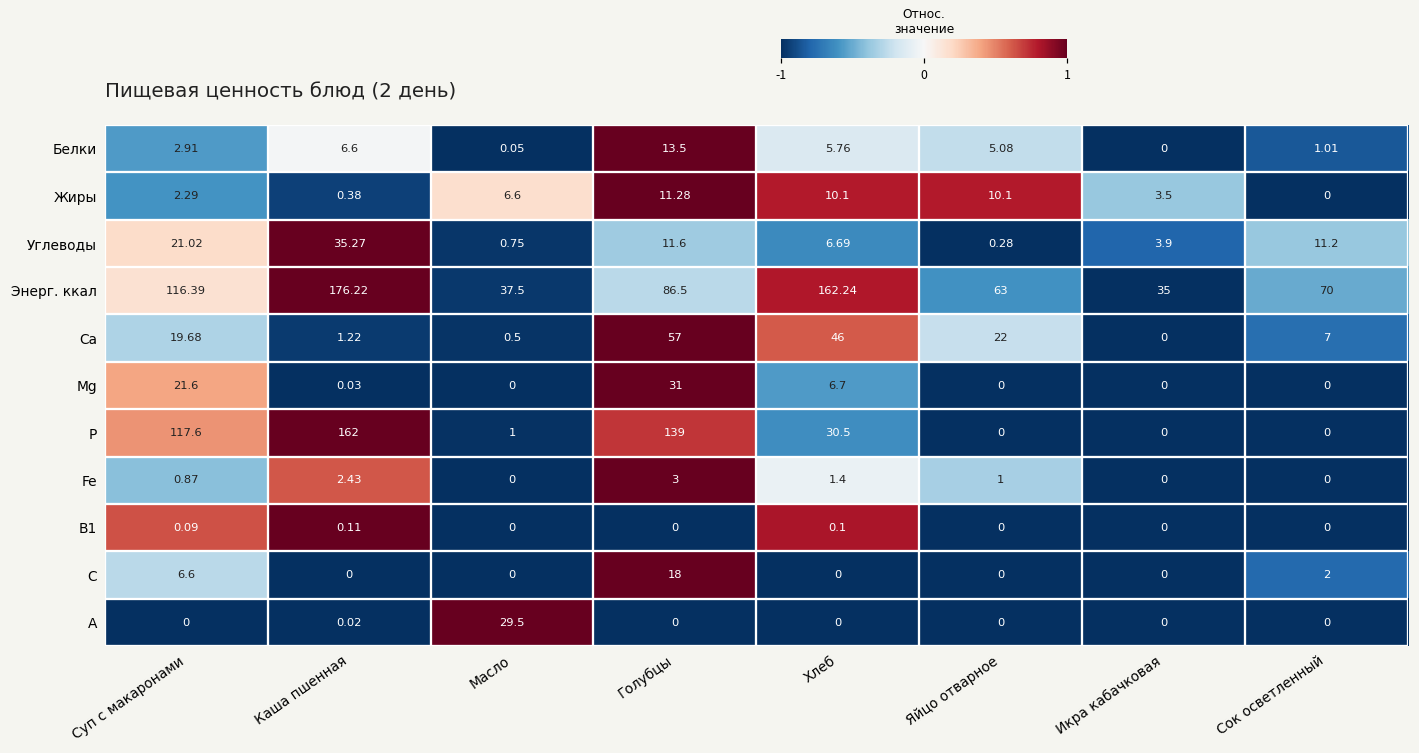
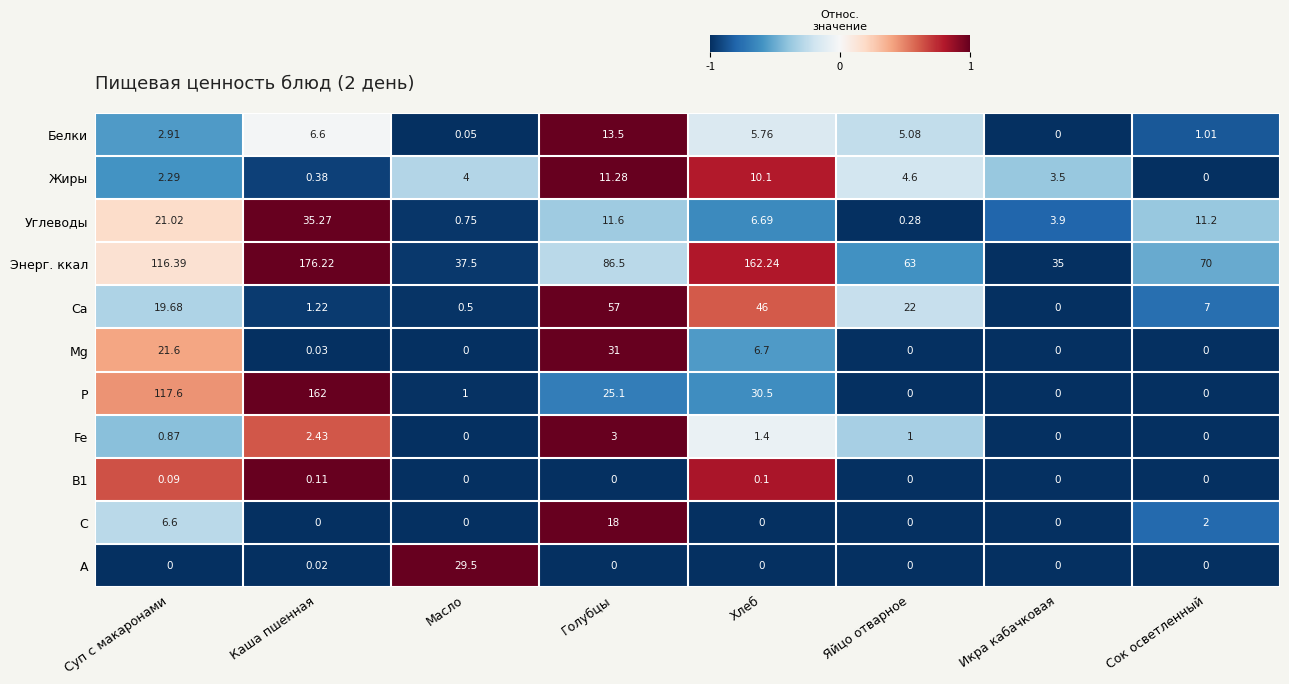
  {
    "Белки": {
      "Суп с макаронами": 2.91,
      "Каша пшенная": 6.6,
      "Масло": 0.05,
      "Голубцы": 13.5,
      "Хлеб": 5.76,
      "Яйцо отварное": 5.08,
      "Икра кабачковая": 0,
      "Сок осветленный": 1.01
    },
    "Жиры": {
      "Суп с макаронами": 2.29,
      "Каша пшенная": 0.38,
-     "Масло": 6.6,
+     "Масло": 4,
      "Голубцы": 11.28,
      "Хлеб": 10.1,
-     "Яйцо отварное": 10.1,
+     "Яйцо отварное": 4.6,
      "Икра кабачковая": 3.5,
      "Сок осветленный": 0
    },
    "Углеводы": {
      "Суп с макаронами": 21.02,
      "Каша пшенная": 35.27,
      "Масло": 0.75,
      "Голубцы": 11.6,
      "Хлеб": 6.69,
      "Яйцо отварное": 0.28,
      "Икра кабачковая": 3.9,
      "Сок осветленный": 11.2
    },
    "Энерг. ккал": {
      "Суп с макаронами": 116.39,
      "Каша пшенная": 176.22,
      "Масло": 37.5,
      "Голубцы": 86.5,
      "Хлеб": 162.24,
      "Яйцо отварное": 63,
      "Икра кабачковая": 35,
      "Сок осветленный": 70
    },
    "Ca": {
      "Суп с макаронами": 19.68,
      "Каша пшенная": 1.22,
      "Масло": 0.5,
      "Голубцы": 57,
      "Хлеб": 46,
      "Яйцо отварное": 22,
      "Икра кабачковая": 0,
      "Сок осветленный": 7
    },
    "Mg": {
      "Суп с макаронами": 21.6,
      "Каша пшенная": 0.03,
      "Масло": 0,
      "Голубцы": 31,
      "Хлеб": 6.7,
      "Яйцо отварное": 0,
      "Икра кабачковая": 0,
      "Сок осветленный": 0
    },
    "P": {
      "Суп с макаронами": 117.6,
      "Каша пшенная": 162,
      "Масло": 1,
-     "Голубцы": 139,
+     "Голубцы": 25.1,
      "Хлеб": 30.5,
      "Яйцо отварное": 0,
      "Икра кабачковая": 0,
      "Сок осветленный": 0
    },
    "Fe": {
      "Суп с макаронами": 0.87,
      "Каша пшенная": 2.43,
      "Масло": 0,
      "Голубцы": 3,
      "Хлеб": 1.4,
      "Яйцо отварное": 1,
      "Икра кабачковая": 0,
      "Сок осветленный": 0
    },
    "B1": {
      "Суп с макаронами": 0.09,
      "Каша пшенная": 0.11,
      "Масло": 0,
      "Голубцы": 0,
      "Хлеб": 0.1,
      "Яйцо отварное": 0,
      "Икра кабачковая": 0,
      "Сок осветленный": 0
    },
    "C": {
      "Суп с макаронами": 6.6,
      "Каша пшенная": 0,
      "Масло": 0,
      "Голубцы": 18,
      "Хлеб": 0,
      "Яйцо отварное": 0,
      "Икра кабачковая": 0,
      "Сок осветленный": 2
    },
    "A": {
      "Суп с макаронами": 0,
      "Каша пшенная": 0.02,
      "Масло": 29.5,
      "Голубцы": 0,
      "Хлеб": 0,
      "Яйцо отварное": 0,
      "Икра кабачковая": 0,
      "Сок осветленный": 0
    }
  }
